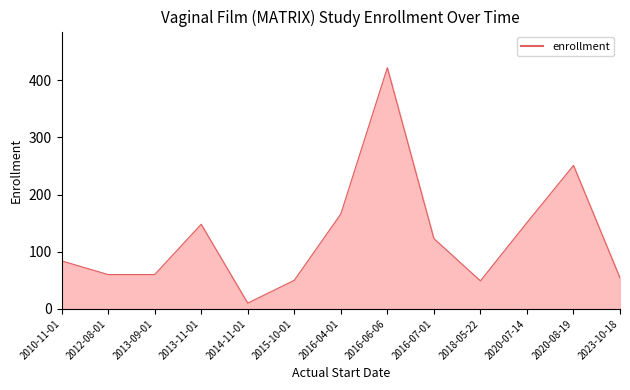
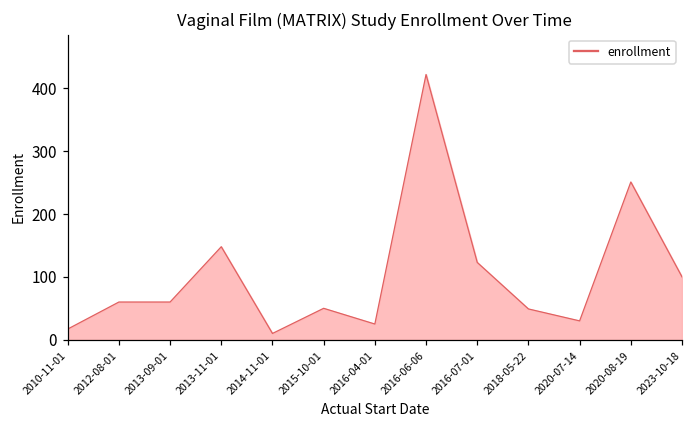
  {
-   "2010-11-01": 80,
+   "2010-11-01": 20,
    "2012-08-01": 60,
    "2013-09-01": 60,
    "2013-11-01": 150,
    "2014-11-01": 10,
    "2015-10-01": 50,
-   "2016-04-01": 170,
+   "2016-04-01": 30,
    "2016-06-06": 420,
    "2016-07-01": 120,
    "2018-05-22": 50,
-   "2020-07-14": 150,
+   "2020-07-14": 30,
    "2020-08-19": 250,
-   "2023-10-18": 50
+   "2023-10-18": 100
  }
